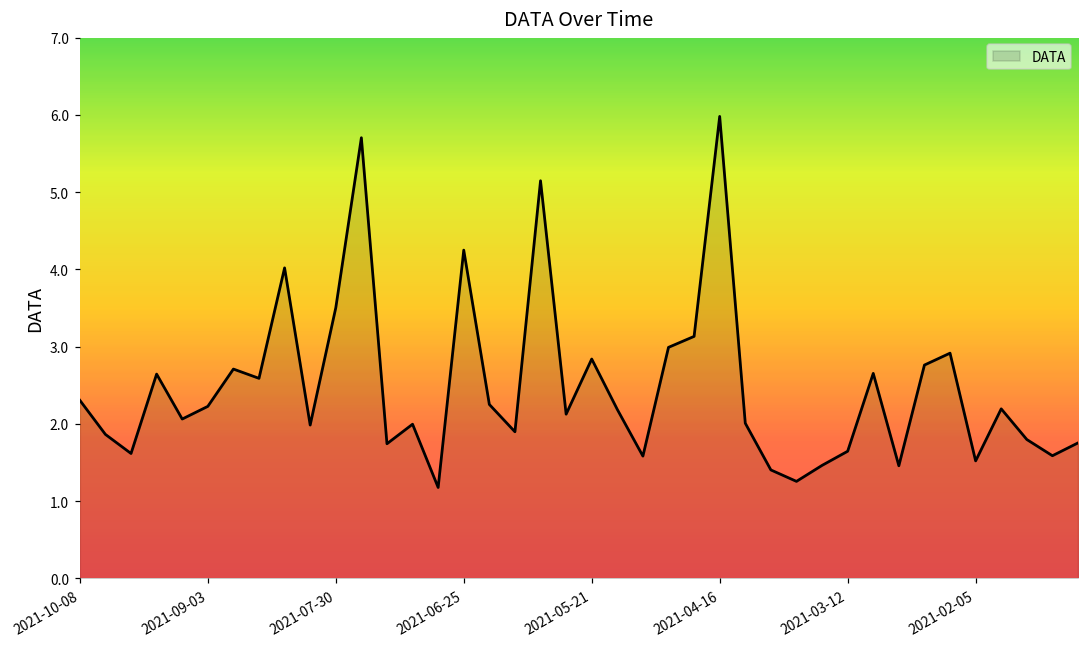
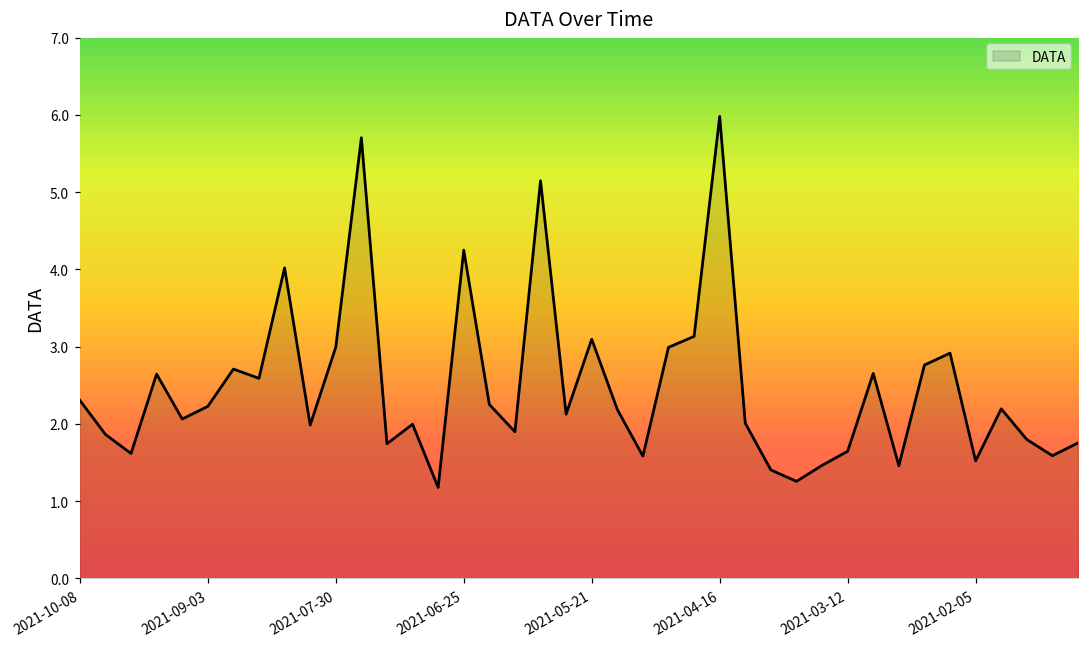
  {
    "2021-10-08": 2.3,
    "2021-09-03": 2.2,
-   "2021-07-30": 3.5,
+   "2021-07-30": 3.0,
    "2021-06-25": 4.2,
-   "2021-05-21": 2.8,
+   "2021-05-21": 3.1,
    "2021-04-16": 6.0,
    "2021-03-12": 1.6,
    "2021-02-05": 1.5
  }
